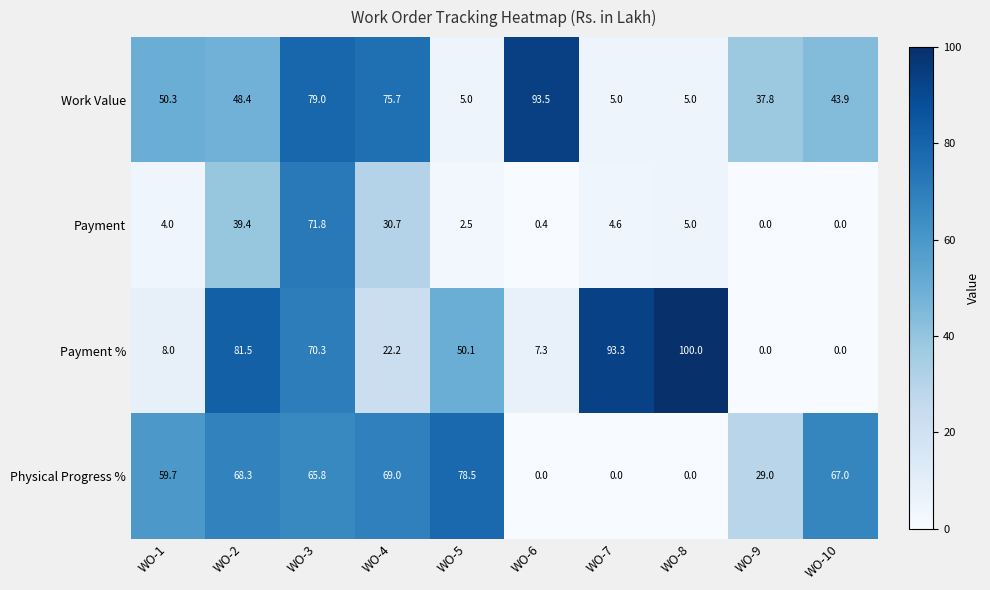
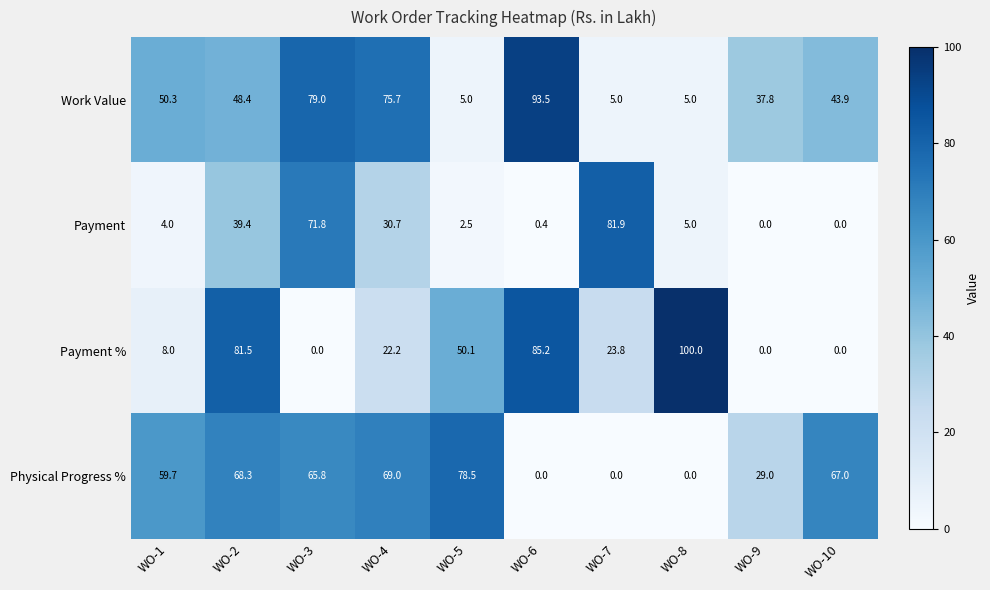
  {
    "Work Value": {
      "WO-1": 50.3,
      "WO-2": 48.4,
      "WO-3": 79.0,
      "WO-4": 75.7,
      "WO-5": 5.0,
      "WO-6": 93.5,
      "WO-7": 5.0,
      "WO-8": 5.0,
      "WO-9": 37.8,
      "WO-10": 43.9
    },
    "Payment": {
      "WO-1": 4.0,
      "WO-2": 39.4,
      "WO-3": 71.8,
      "WO-4": 30.7,
      "WO-5": 2.5,
      "WO-6": 0.4,
-     "WO-7": 4.6,
+     "WO-7": 81.9,
      "WO-8": 5.0,
      "WO-9": 0.0,
      "WO-10": 0.0
    },
    "Payment %": {
      "WO-1": 8.0,
      "WO-2": 81.5,
-     "WO-3": 70.3,
+     "WO-3": 0.0,
      "WO-4": 22.2,
      "WO-5": 50.1,
-     "WO-6": 7.3,
-     "WO-7": 93.3,
+     "WO-6": 85.2,
+     "WO-7": 23.8,
      "WO-8": 100.0,
      "WO-9": 0.0,
      "WO-10": 0.0
    },
    "Physical Progress %": {
      "WO-1": 59.7,
      "WO-2": 68.3,
      "WO-3": 65.8,
      "WO-4": 69.0,
      "WO-5": 78.5,
      "WO-6": 0.0,
      "WO-7": 0.0,
      "WO-8": 0.0,
      "WO-9": 29.0,
      "WO-10": 67.0
    }
  }
